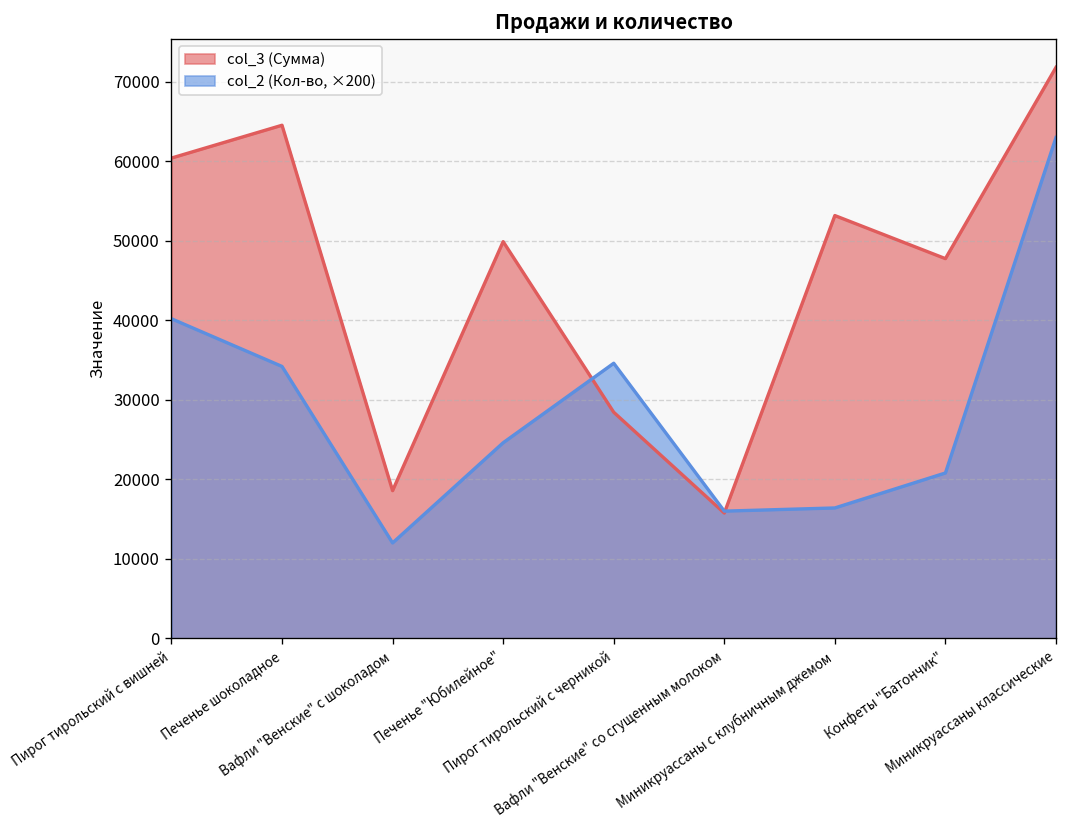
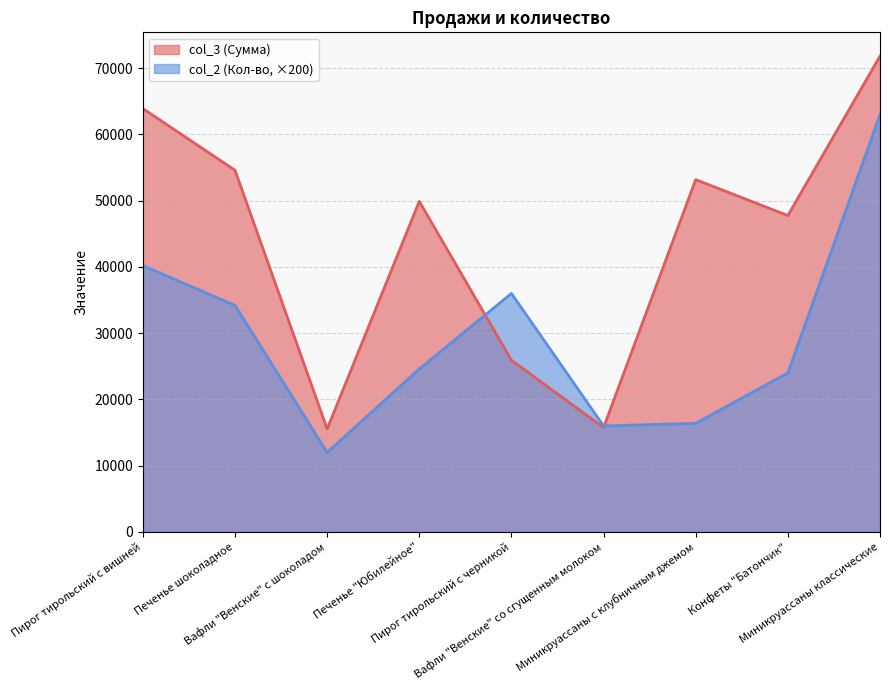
  {
    "col_3 (Сумма)": {
-     "Пирог тирольский с вишней": 60000,
-     "Печенье шоколадное": 65000,
-     "Вафли \"Венские\" с шоколадом": 19000,
+     "Пирог тирольский с вишней": 64000,
+     "Печенье шоколадное": 55000,
+     "Вафли \"Венские\" с шоколадом": 16000,
      "Печенье \"Юбилейное\"": 50000,
-     "Пирог тирольский с черникой": 28000,
+     "Пирог тирольский с черникой": 26000,
      "Миникруассаны с клубничным джемом": 53000,
      "Конфеты \"Батончик\"": 48000,
      "Миникруассаны классические": 72000
    },
    "col_2 (Кол-во, ×200)": {
      "Пирог тирольский с вишней": 40000,
      "Печенье шоколадное": 34000,
      "Вафли \"Венские\" с шоколадом": 12000,
      "Печенье \"Юбилейное\"": 25000,
-     "Пирог тирольский с черникой": 35000,
+     "Пирог тирольский с черникой": 36000,
      "Миникруассаны с клубничным джемом": 16000,
-     "Конфеты \"Батончик\"": 21000,
+     "Конфеты \"Батончик\"": 24000,
      "Миникруассаны классические": 63000
    }
  }
